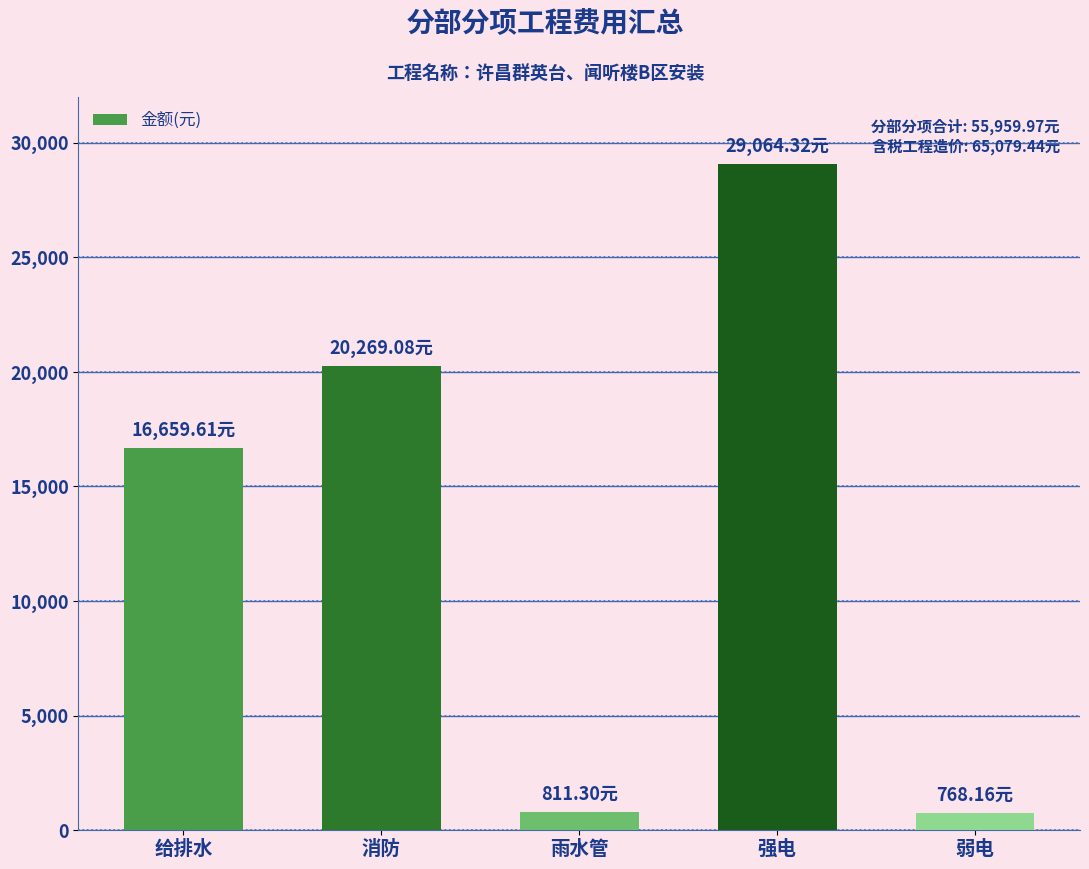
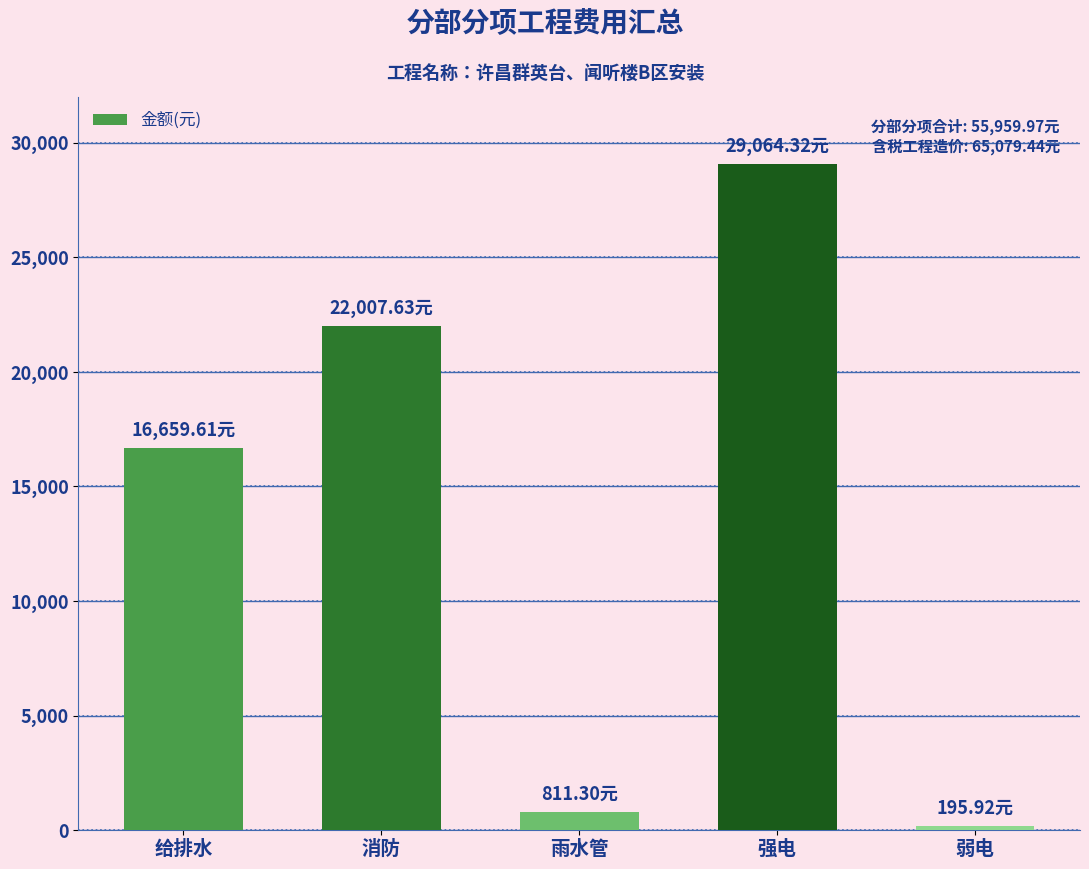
  {
    "给排水": "16,659.61元",
-   "消防": "20,269.08元",
+   "消防": "22,007.63元",
    "雨水管": "811.30元",
    "强电": "29,064.32元",
-   "弱电": "768.16元"
+   "弱电": "195.92元"
  }
